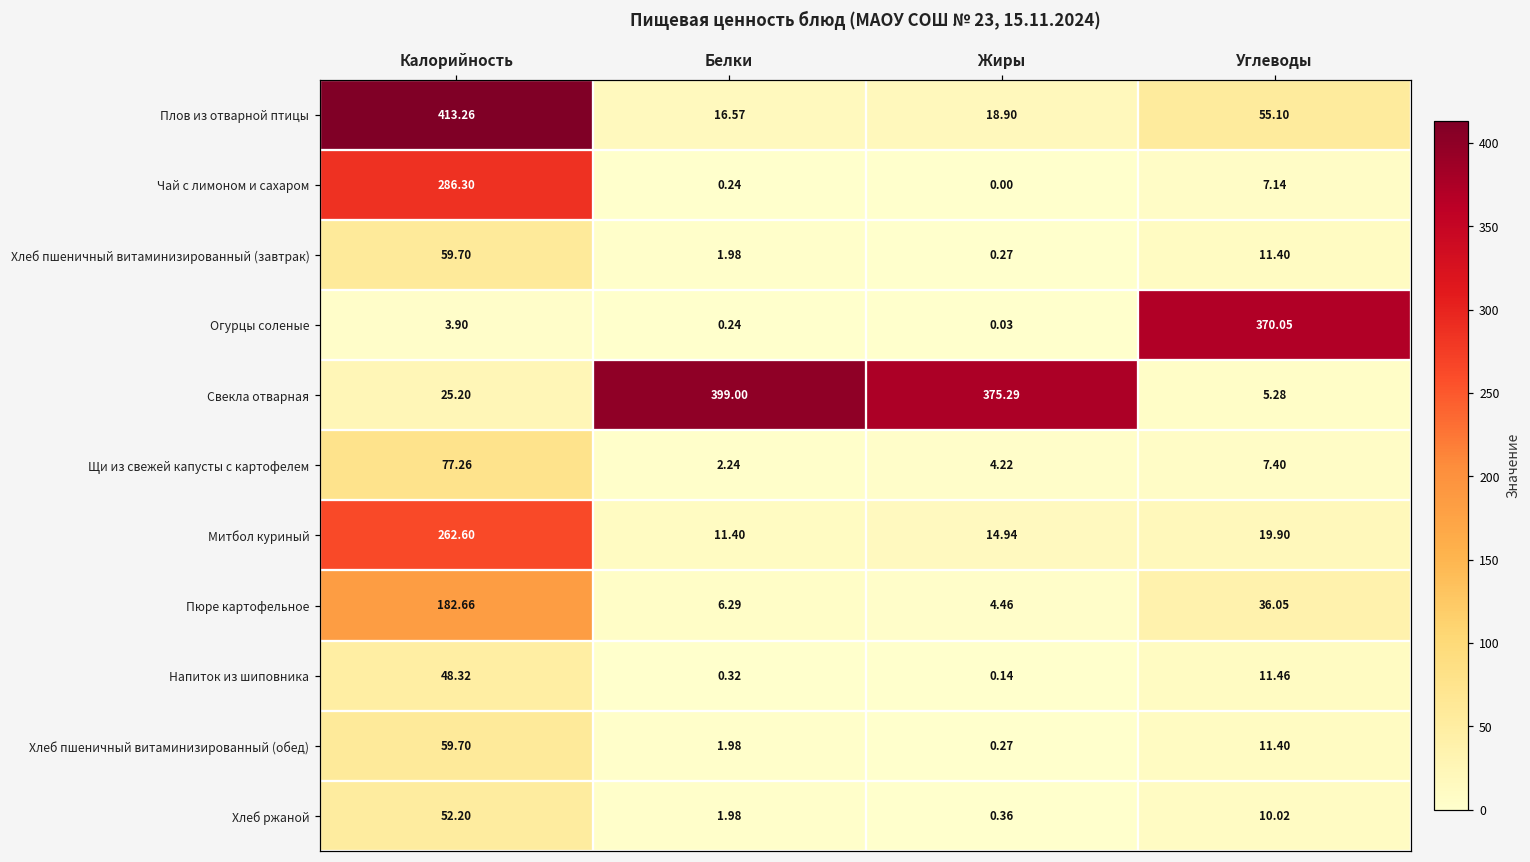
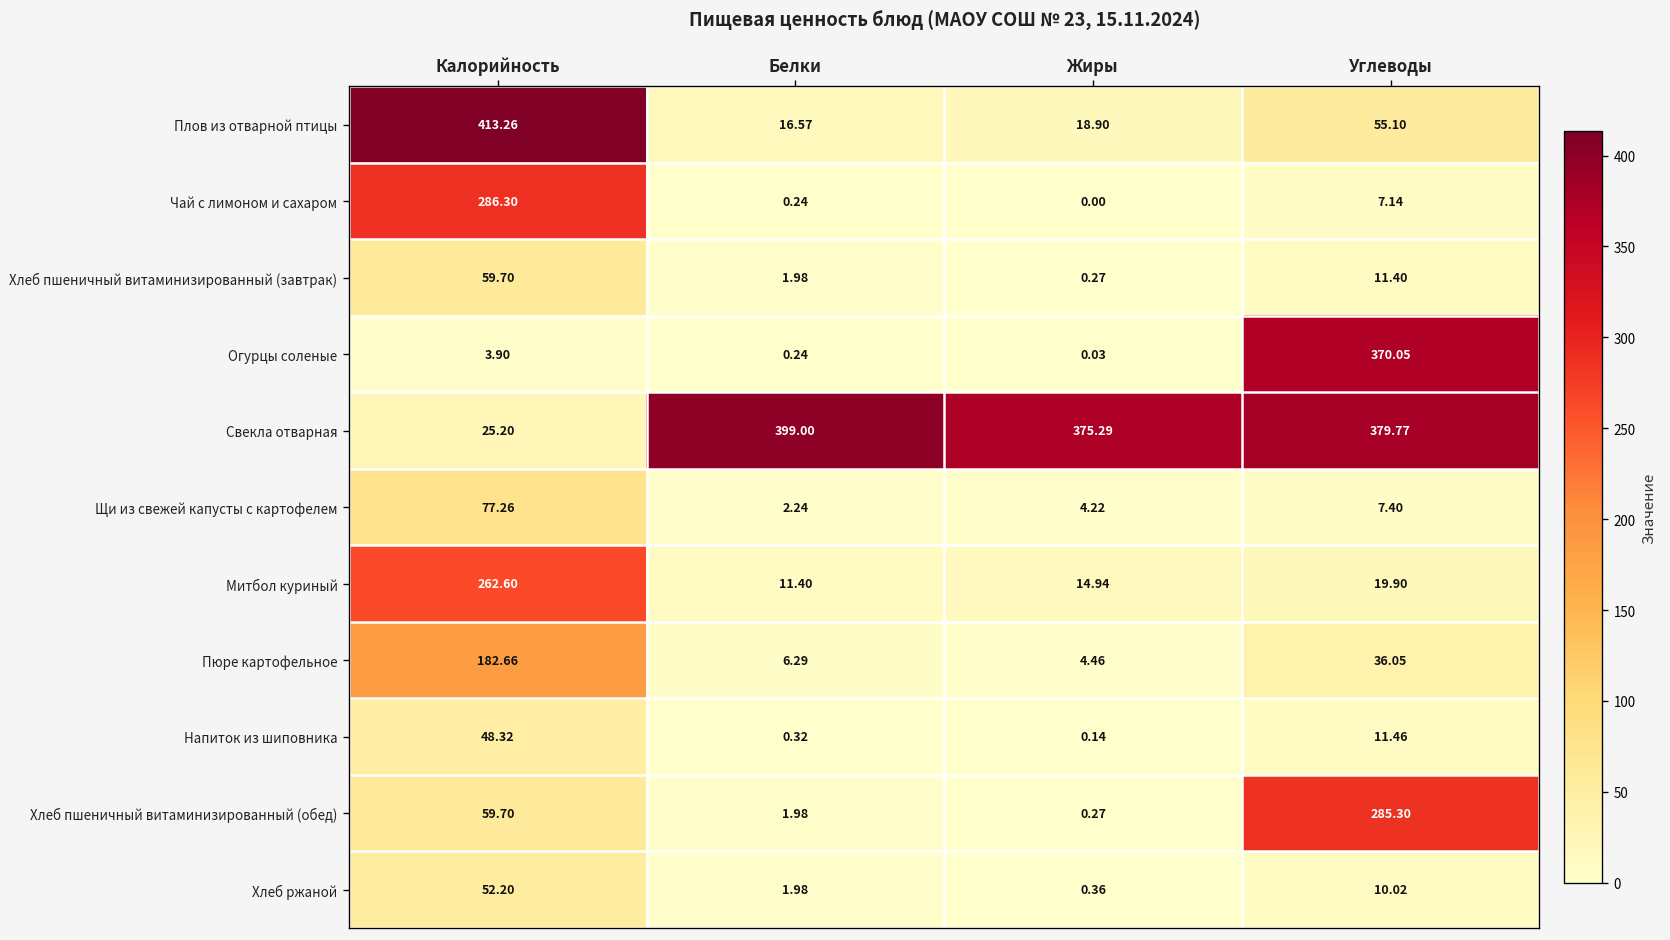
  {
    "Плов из отварной птицы": {
      "Калорийность": 413.26,
      "Белки": 16.57,
      "Жиры": 18.90,
      "Углеводы": 55.10
    },
    "Чай с лимоном и сахаром": {
      "Калорийность": 286.30,
      "Белки": 0.24,
      "Жиры": 0.00,
      "Углеводы": 7.14
    },
    "Хлеб пшеничный витаминизированный (завтрак)": {
      "Калорийность": 59.70,
      "Белки": 1.98,
      "Жиры": 0.27,
      "Углеводы": 11.40
    },
    "Огурцы соленые": {
      "Калорийность": 3.90,
      "Белки": 0.24,
      "Жиры": 0.03,
      "Углеводы": 370.05
    },
    "Свекла отварная": {
      "Калорийность": 25.20,
      "Белки": 399.00,
      "Жиры": 375.29,
-     "Углеводы": 5.28
+     "Углеводы": 379.77
    },
    "Щи из свежей капусты с картофелем": {
      "Калорийность": 77.26,
      "Белки": 2.24,
      "Жиры": 4.22,
      "Углеводы": 7.40
    },
    "Митбол куриный": {
      "Калорийность": 262.60,
      "Белки": 11.40,
      "Жиры": 14.94,
      "Углеводы": 19.90
    },
    "Пюре картофельное": {
      "Калорийность": 182.66,
      "Белки": 6.29,
      "Жиры": 4.46,
      "Углеводы": 36.05
    },
    "Напиток из шиповника": {
      "Калорийность": 48.32,
      "Белки": 0.32,
      "Жиры": 0.14,
      "Углеводы": 11.46
    },
    "Хлеб пшеничный витаминизированный (обед)": {
      "Калорийность": 59.70,
      "Белки": 1.98,
      "Жиры": 0.27,
-     "Углеводы": 11.40
+     "Углеводы": 285.30
    },
    "Хлеб ржаной": {
      "Калорийность": 52.20,
      "Белки": 1.98,
      "Жиры": 0.36,
      "Углеводы": 10.02
    }
  }
